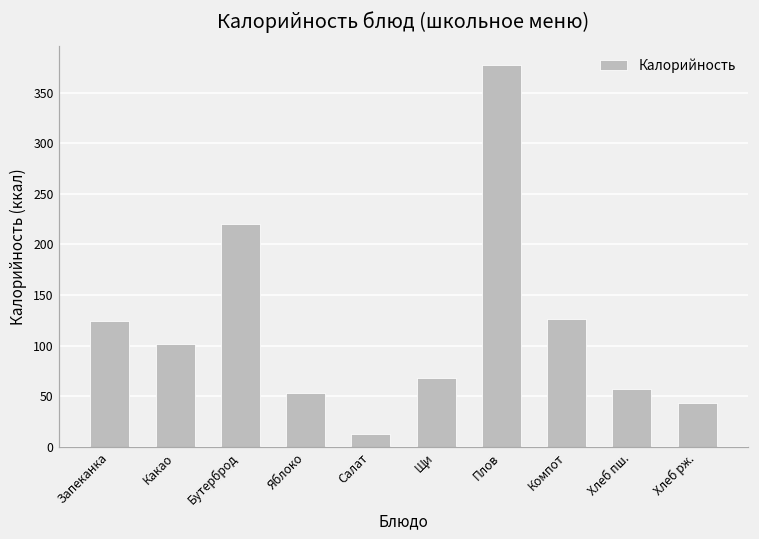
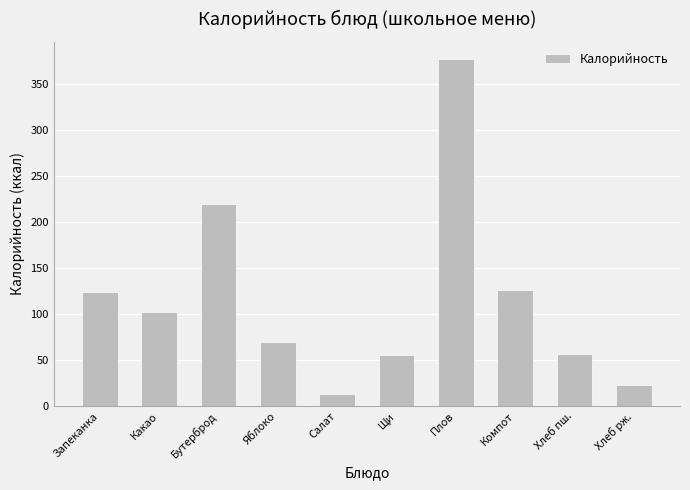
  {
    "Запеканка": 120,
    "Какао": 100,
    "Бутерброд": 220,
-   "Яблоко": 50,
+   "Яблоко": 70,
    "Салат": 10,
-   "Щи": 70,
+   "Щи": 60,
    "Плов": 380,
    "Компот": 130,
    "Хлеб пш.": 60,
-   "Хлеб рж.": 40
+   "Хлеб рж.": 20
  }
